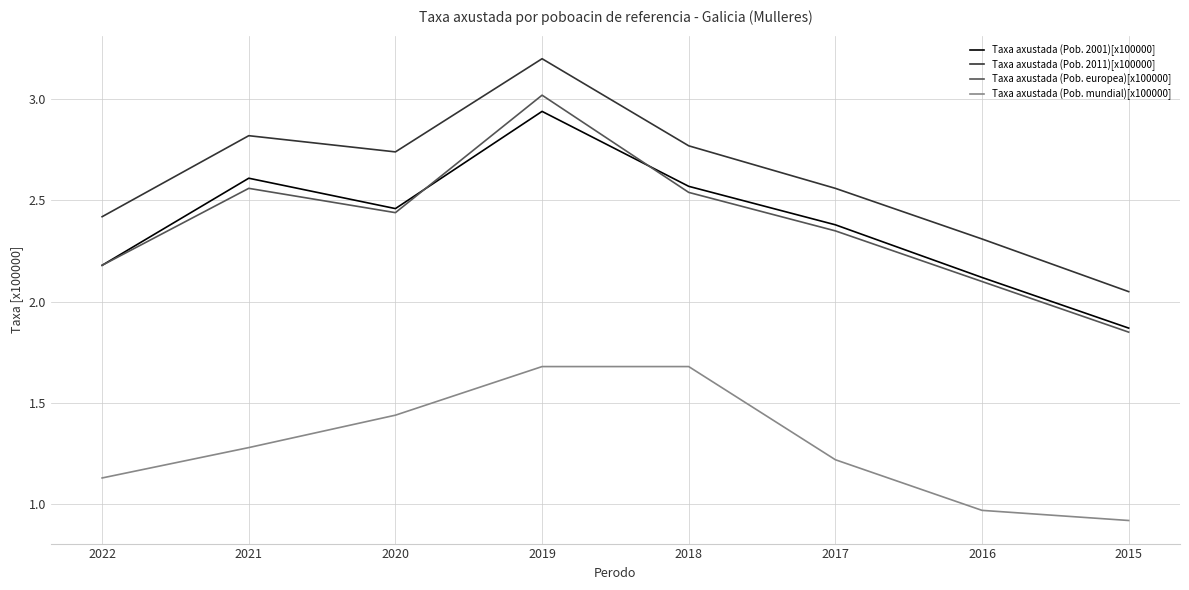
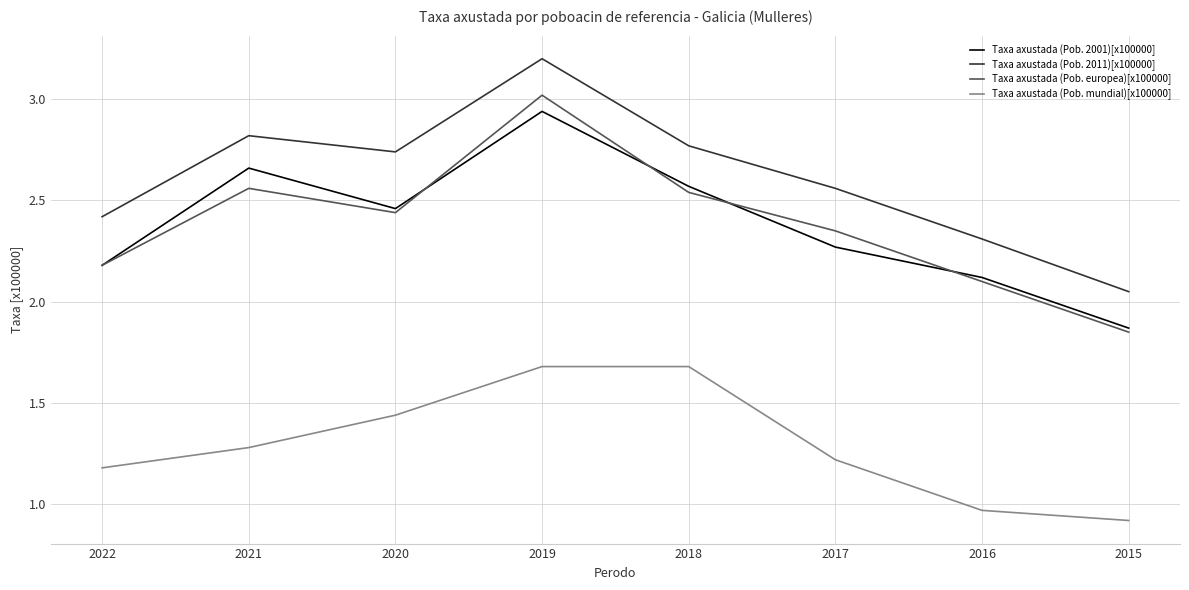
  {
    "Taxa axustada (Pob. 2001)[x100000]": {
-     "2021": 2.61,
+     "2021": 2.66,
      "2020": 2.46,
      "2019": 2.94,
      "2018": 2.57,
-     "2017": 2.38,
+     "2017": 2.27,
      "2016": 2.12,
      "2015": 1.87
    },
    "Taxa axustada (Pob. mundial)[x100000]": {
-     "2022": 1.13,
+     "2022": 1.18,
      "2021": 1.28,
      "2020": 1.44,
      "2019": 1.68,
      "2018": 1.68,
      "2017": 1.22,
      "2016": 0.97,
      "2015": 0.92
    }
  }
